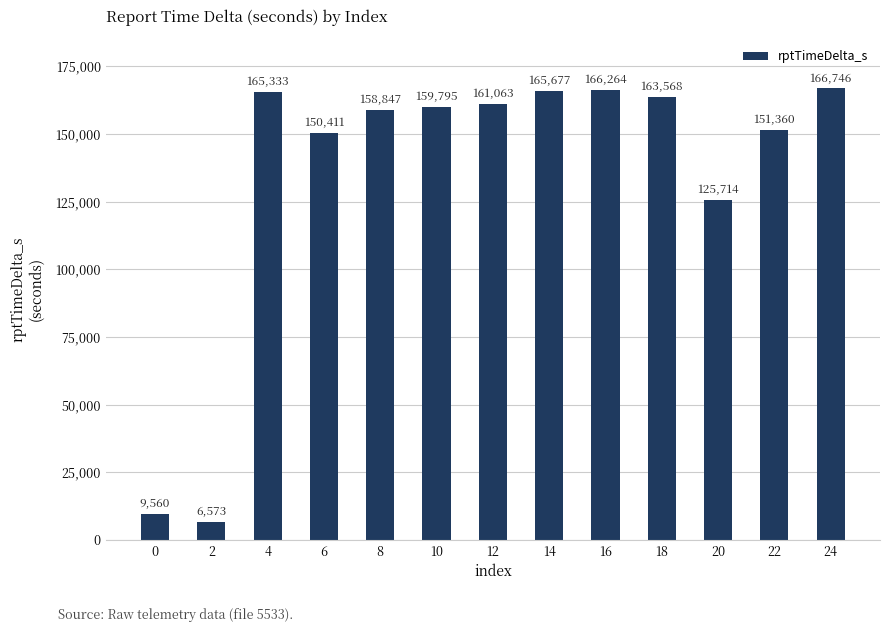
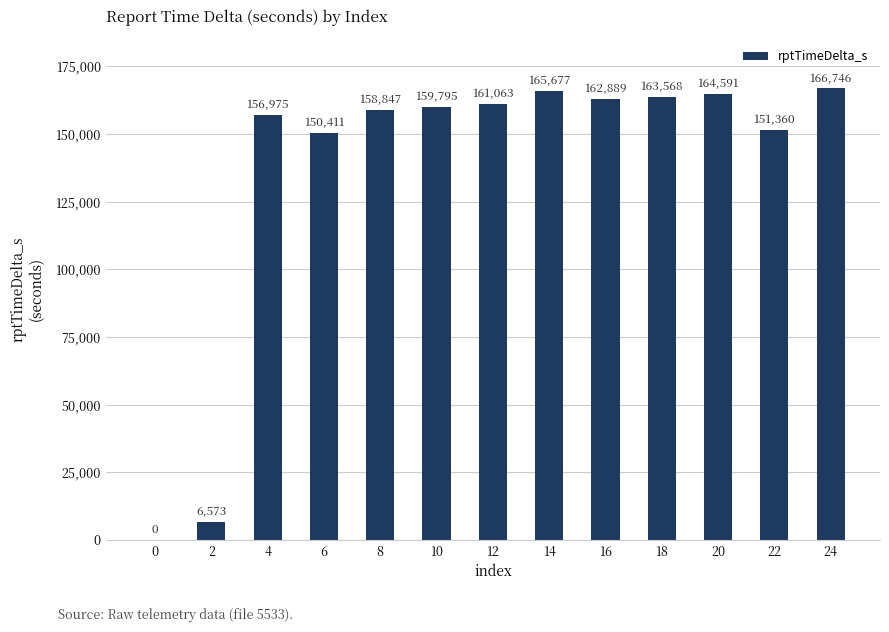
  {
-   "0": "9,560",
+   "0": "0",
    "2": "6,573",
-   "4": "165,333",
+   "4": "156,975",
    "6": "150,411",
    "8": "158,847",
    "10": "159,795",
    "12": "161,063",
    "14": "165,677",
-   "16": "166,264",
+   "16": "162,889",
    "18": "163,568",
-   "20": "125,714",
+   "20": "164,591",
    "22": "151,360",
    "24": "166,746"
  }
